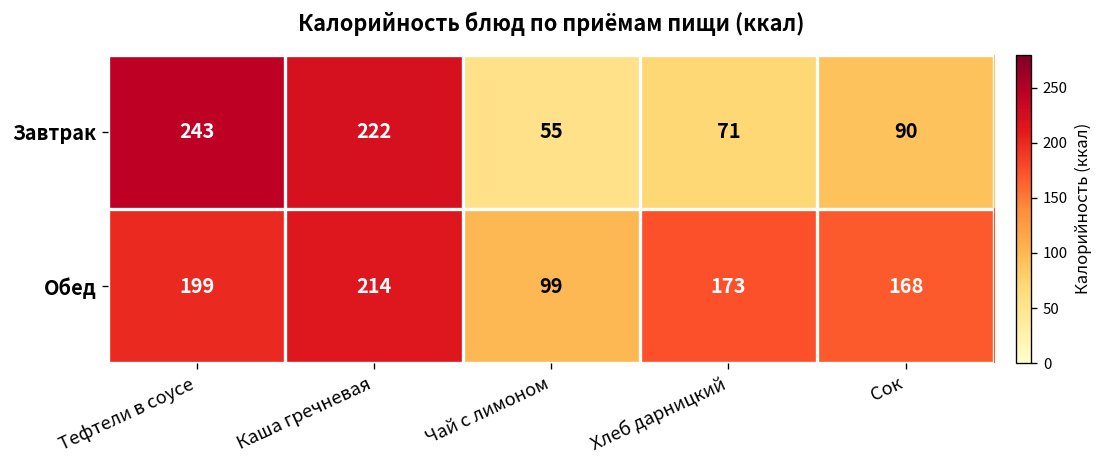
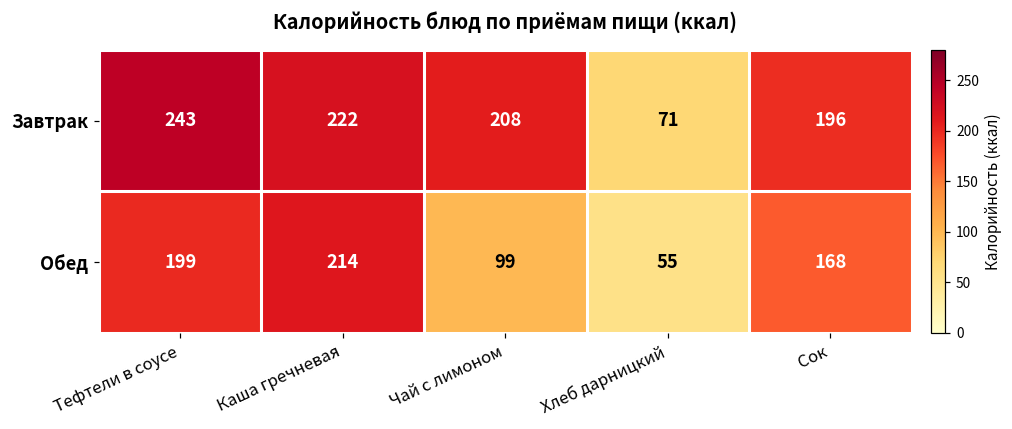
  {
    "Завтрак": {
      "Тефтели в соусе": 243,
      "Каша гречневая": 222,
-     "Чай с лимоном": 55,
+     "Чай с лимоном": 208,
      "Хлеб дарницкий": 71,
-     "Сок": 90
+     "Сок": 196
    },
    "Обед": {
      "Тефтели в соусе": 199,
      "Каша гречневая": 214,
      "Чай с лимоном": 99,
-     "Хлеб дарницкий": 173,
+     "Хлеб дарницкий": 55,
      "Сок": 168
    }
  }
